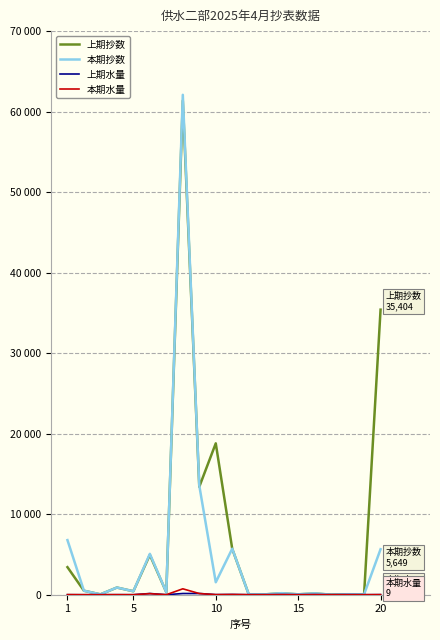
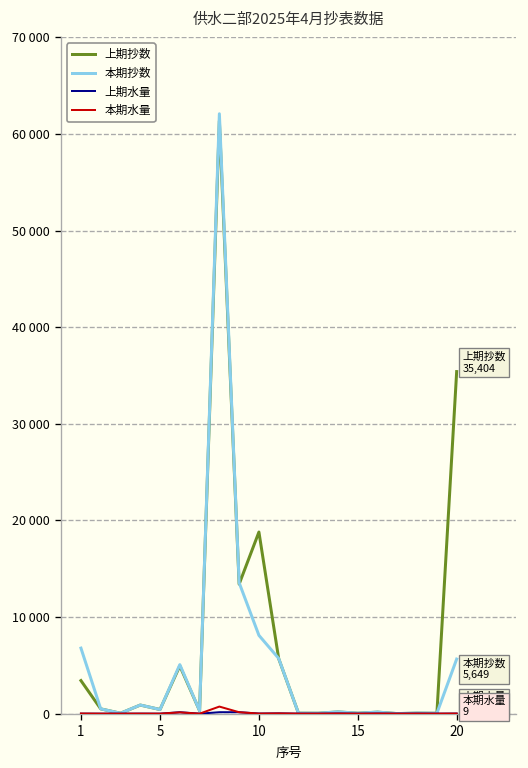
  {
    "上期抄数": {
      "1": 3000,
      "10": 19000
    },
    "本期抄数": {
      "1": 7000,
-     "10": 2000
+     "10": 8000
    }
  }
